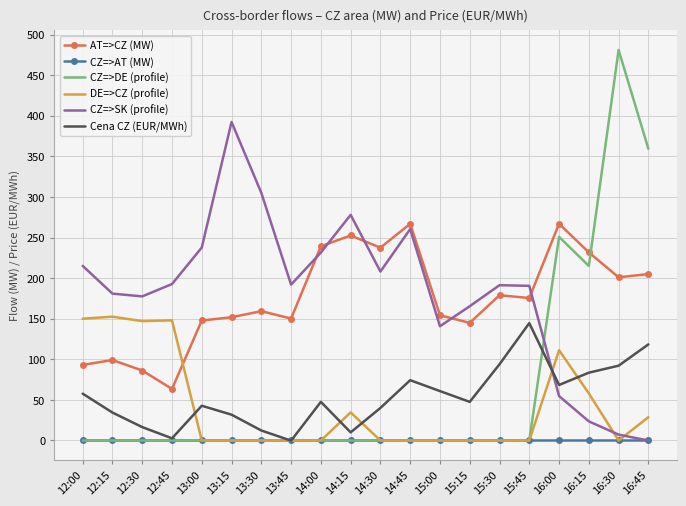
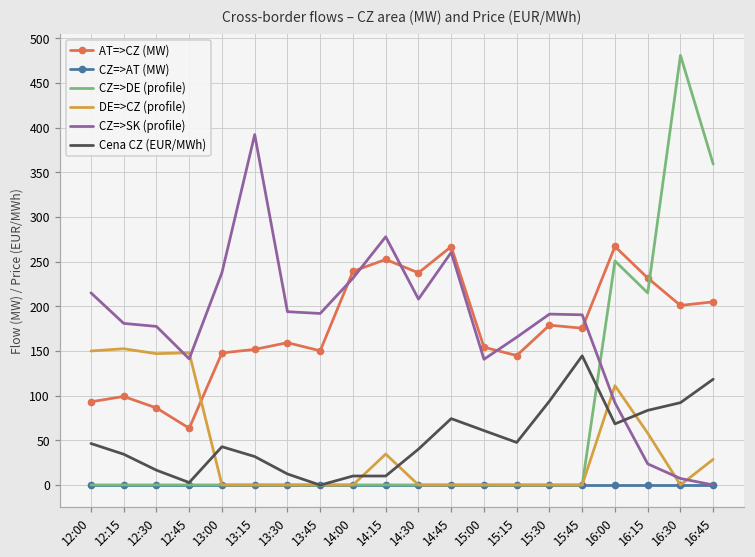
  {
    "CZ=>AT (MW)": {
      "16:00": 0,
      "16:15": 0
    },
    "CZ=>DE (profile)": {
      "16:00": 250,
      "16:15": 220,
      "16:30": 480,
      "16:45": 360
    },
    "CZ=>SK (profile)": {
      "12:00": 220,
      "12:15": 180,
      "12:30": 180,
-     "12:45": 190,
+     "12:45": 140,
      "13:00": 240,
      "13:15": 390,
-     "13:30": 310,
+     "13:30": 190,
      "13:45": 190,
      "14:00": 230,
      "14:15": 280,
      "14:30": 210,
      "14:45": 260,
      "15:00": 140,
      "15:15": 170,
      "15:30": 190,
      "15:45": 190,
-     "16:00": 50,
+     "16:00": 90,
      "16:15": 20,
      "16:30": 10
    },
    "Cena CZ (EUR/MWh)": {
-     "12:00": 60,
+     "12:00": 50,
      "12:15": 30,
      "12:30": 20,
      "13:00": 40,
      "13:15": 30,
      "13:30": 10,
-     "14:00": 50,
+     "14:00": 10,
      "14:15": 10,
      "14:30": 40,
      "14:45": 70,
      "15:00": 60,
      "15:15": 50,
      "15:30": 90,
      "15:45": 140,
      "16:00": 70,
      "16:15": 80,
      "16:30": 90,
      "16:45": 120
    }
  }
